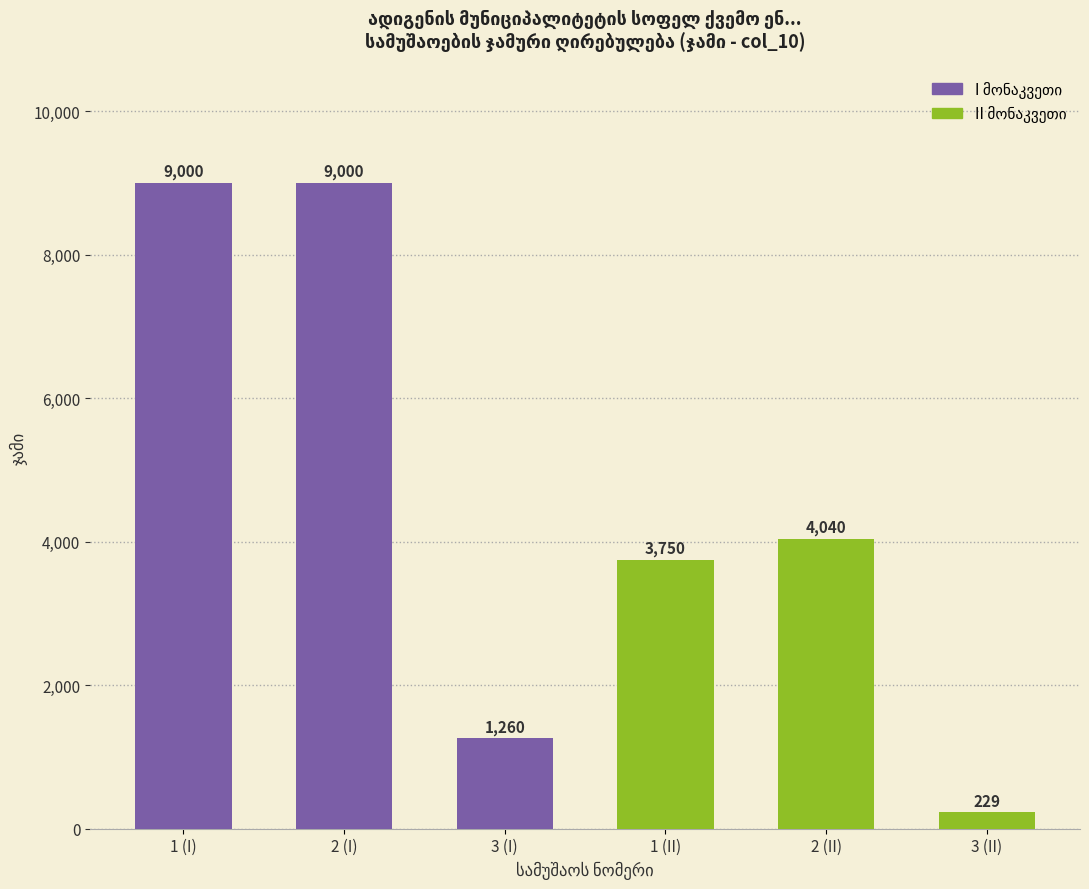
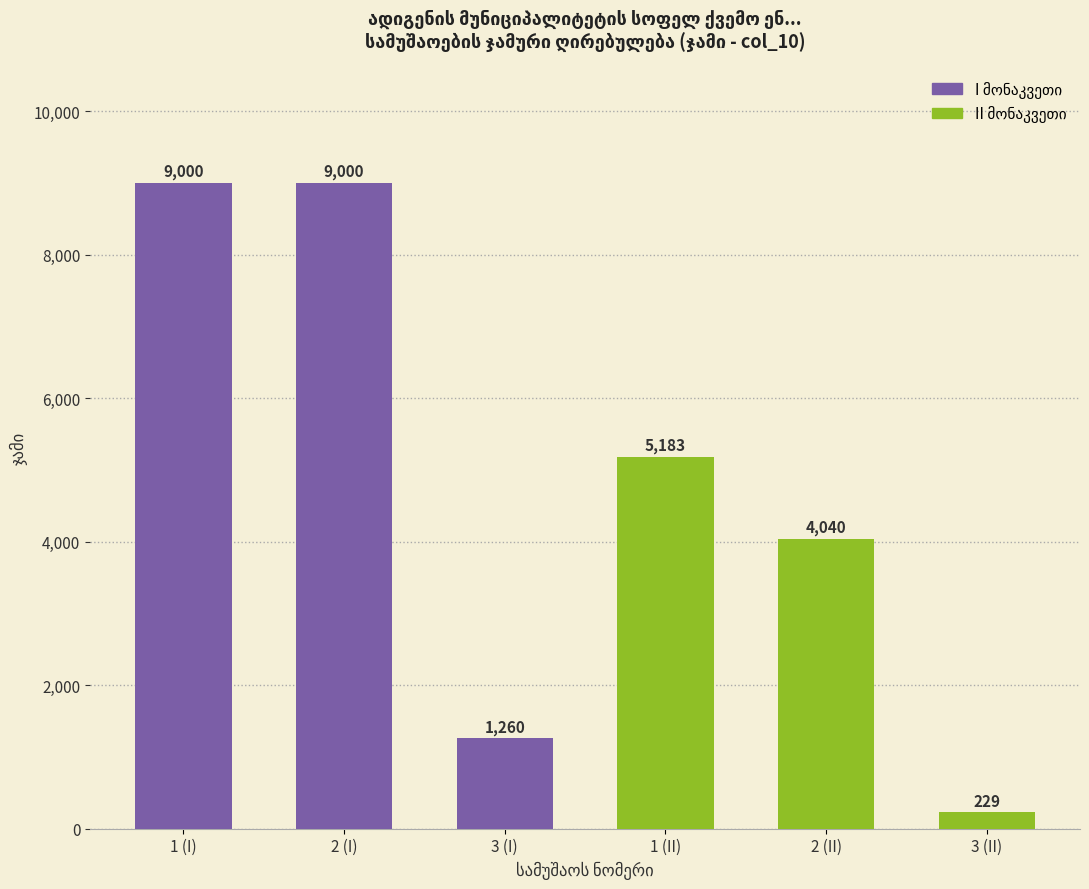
  {
    "1 (I)": "9,000",
    "2 (I)": "9,000",
    "3 (I)": "1,260",
-   "1 (II)": "3,750",
+   "1 (II)": "5,183",
    "2 (II)": "4,040",
    "3 (II)": "229"
  }
